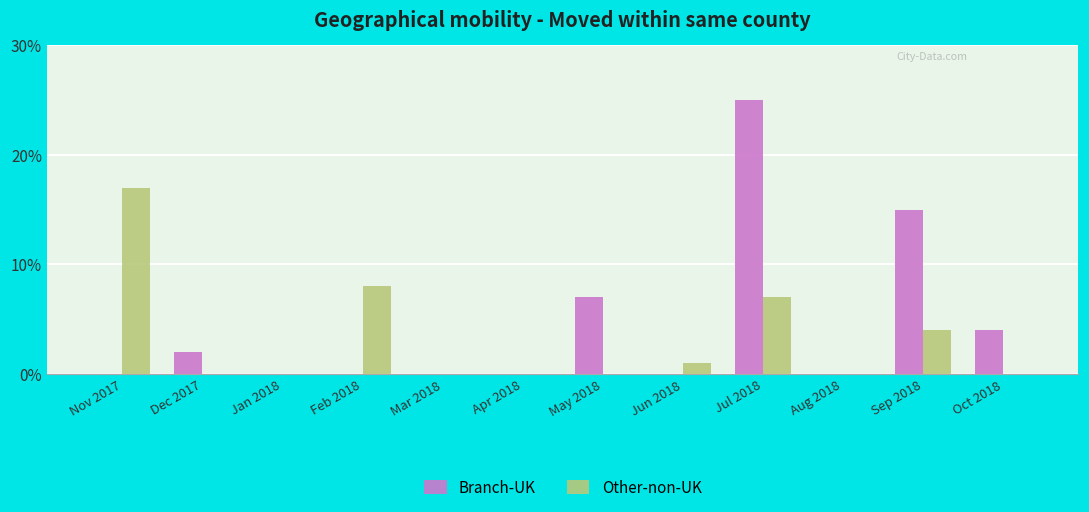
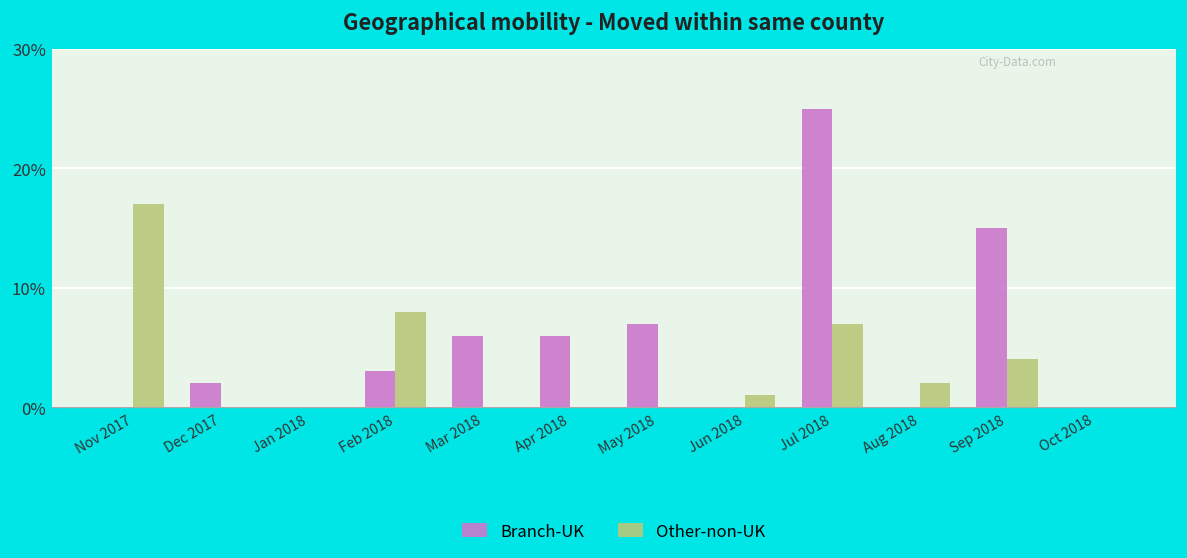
  {
    "Branch-UK": {
      "Nov 2017": "0%",
      "Dec 2017": "2%",
      "Jan 2018": "0%",
-     "Feb 2018": "0%",
-     "Mar 2018": "0%",
-     "Apr 2018": "0%",
+     "Feb 2018": "3%",
+     "Mar 2018": "6%",
+     "Apr 2018": "6%",
      "May 2018": "7%",
      "Jun 2018": "0%",
      "Jul 2018": "25%",
      "Aug 2018": "0%",
      "Sep 2018": "15%",
-     "Oct 2018": "4%"
+     "Oct 2018": "0%"
    },
    "Other-non-UK": {
      "Nov 2017": "17%",
      "Dec 2017": "0%",
      "Jan 2018": "0%",
      "Feb 2018": "8%",
      "Mar 2018": "0%",
      "Apr 2018": "0%",
      "May 2018": "0%",
      "Jun 2018": "1%",
      "Jul 2018": "7%",
-     "Aug 2018": "0%",
+     "Aug 2018": "2%",
      "Sep 2018": "4%",
      "Oct 2018": "0%"
    }
  }
